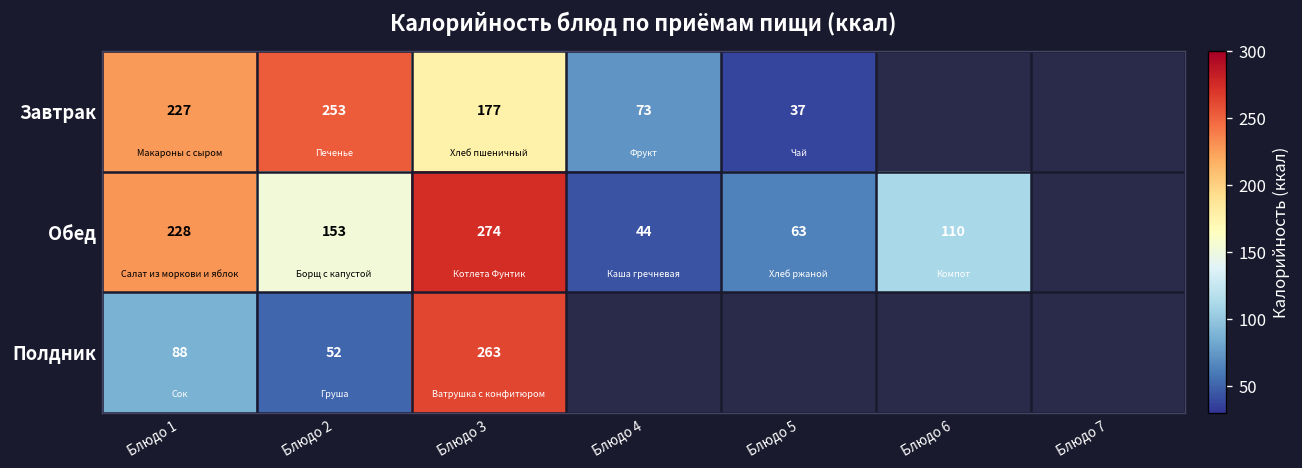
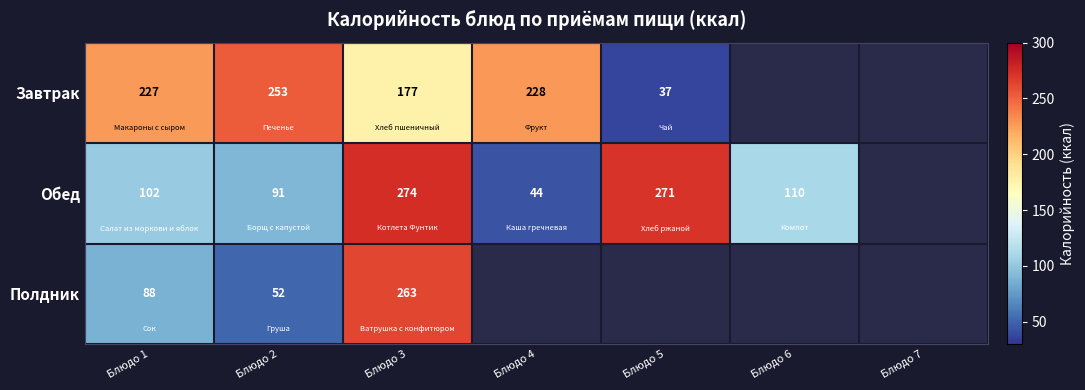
  {
    "Завтрак": {
-     "Блюдо 4": 73
+     "Блюдо 4": 228
    },
    "Обед": {
-     "Блюдо 1": 228,
-     "Блюдо 2": 153,
-     "Блюдо 5": 63
+     "Блюдо 1": 102,
+     "Блюдо 2": 91,
+     "Блюдо 5": 271
    }
  }
